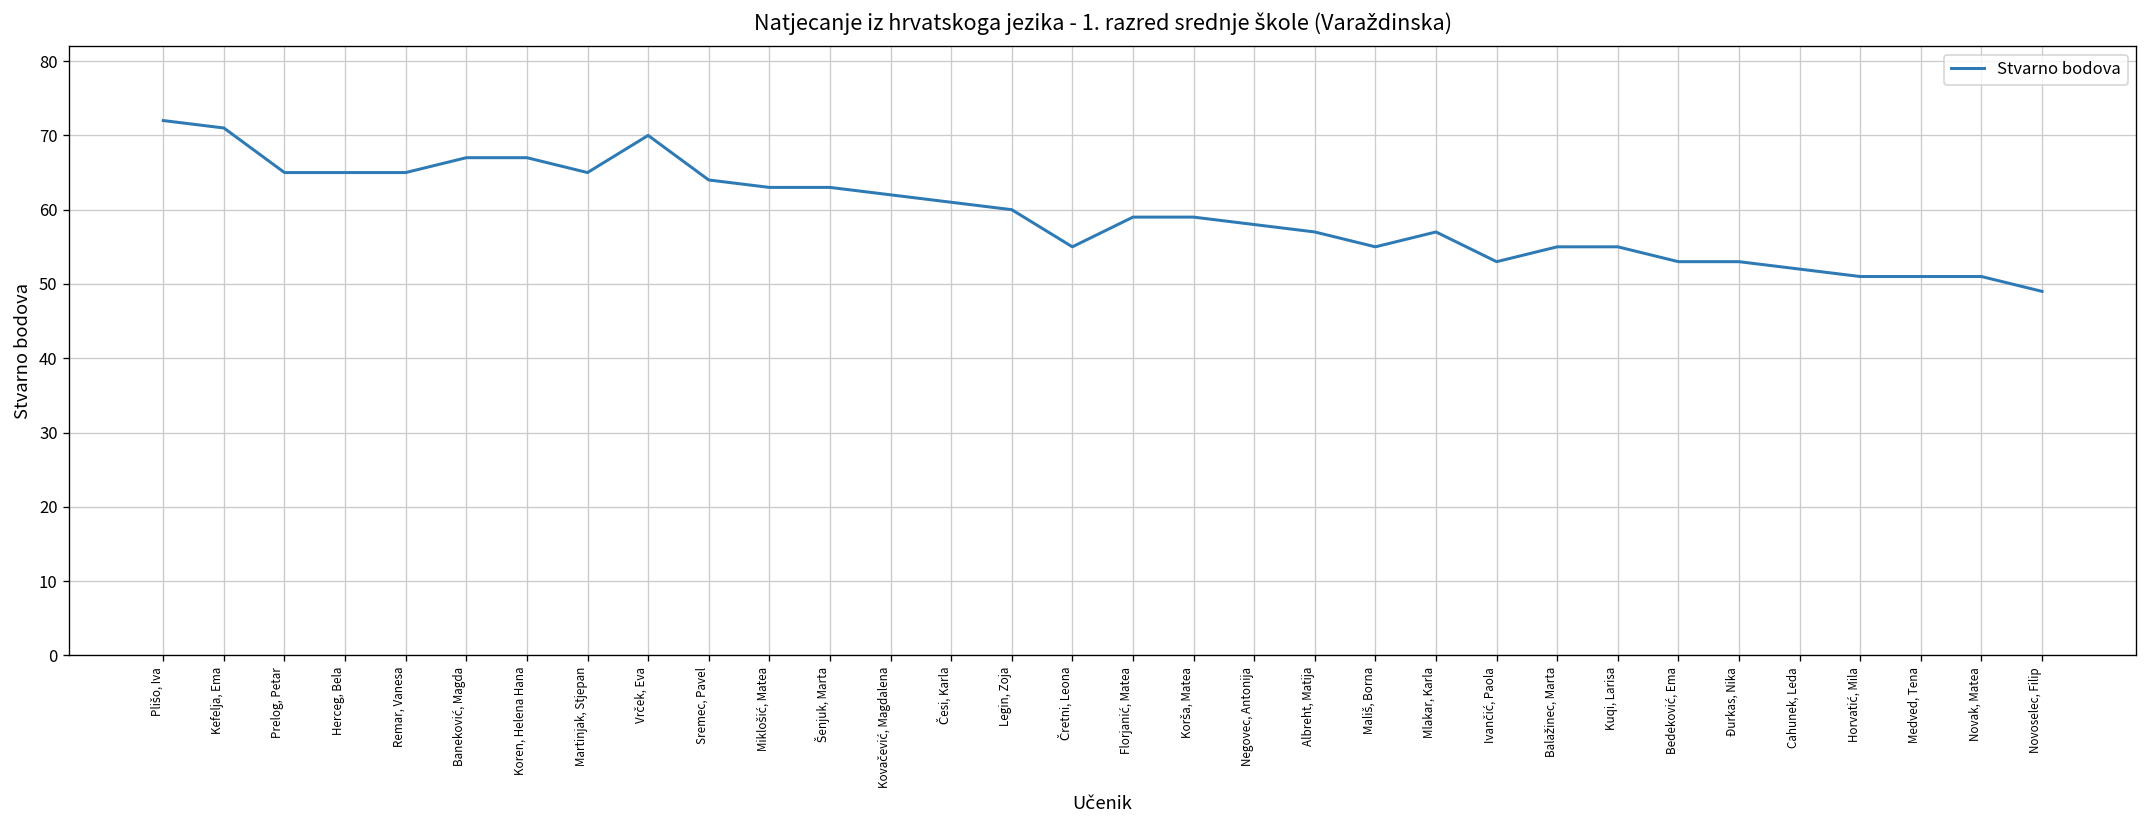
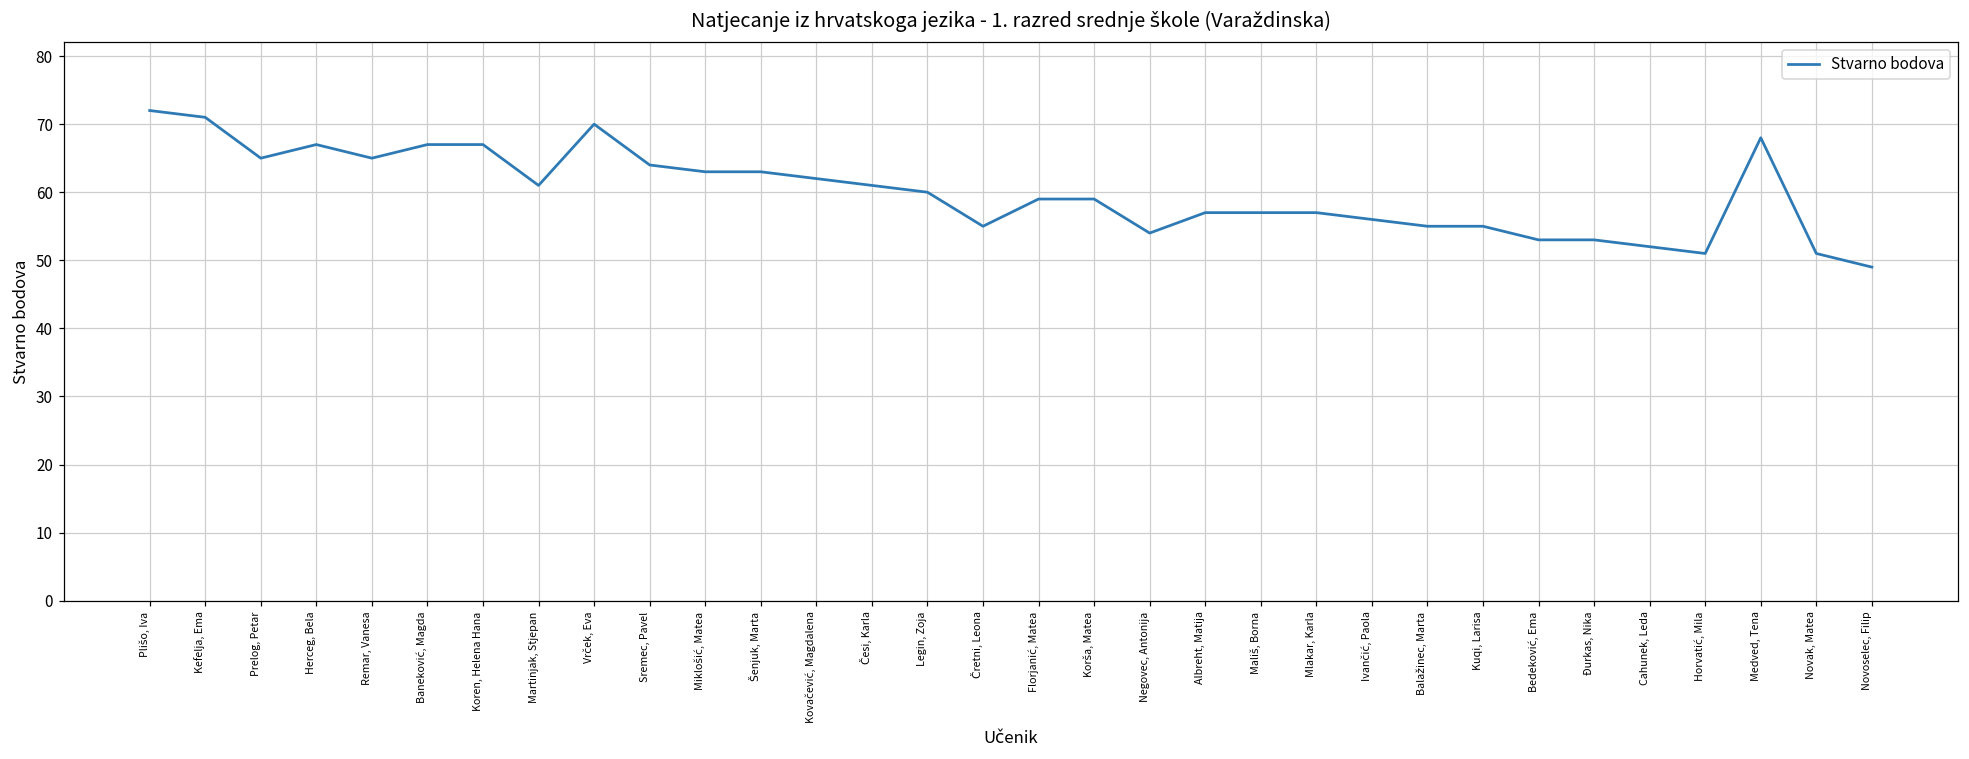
  {
    "Plišo, Iva": 72,
    "Kefelja, Ema": 71,
    "Prelog, Petar": 65,
-   "Herceg, Bela": 65,
+   "Herceg, Bela": 67,
    "Remar, Vanesa": 65,
    "Baneković, Magda": 67,
    "Koren, Helena Hana": 67,
-   "Martinjak, Stjepan": 65,
+   "Martinjak, Stjepan": 61,
    "Vrček, Eva": 70,
    "Sremec, Pavel": 64,
    "Miklošić, Matea": 63,
    "Šenjuk, Marta": 63,
    "Kovačević, Magdalena": 62,
    "Česi, Karla": 61,
    "Legin, Zoja": 60,
    "Čretni, Leona": 55,
    "Florjanić, Matea": 59,
    "Korša, Matea": 59,
-   "Negovec, Antonija": 58,
+   "Negovec, Antonija": 54,
    "Albreht, Matija": 57,
-   "Mališ, Borna": 55,
+   "Mališ, Borna": 57,
    "Mlakar, Karla": 57,
-   "Ivančić, Paola": 53,
+   "Ivančić, Paola": 56,
    "Balažinec, Marta": 55,
    "Kuqi, Larisa": 55,
    "Bedeković, Ema": 53,
    "Đurkas, Nika": 53,
    "Cahunek, Leda": 52,
    "Horvatić, Mila": 51,
-   "Medved, Tena": 51,
+   "Medved, Tena": 68,
    "Novak, Matea": 51,
    "Novoselec, Filip": 49
  }
